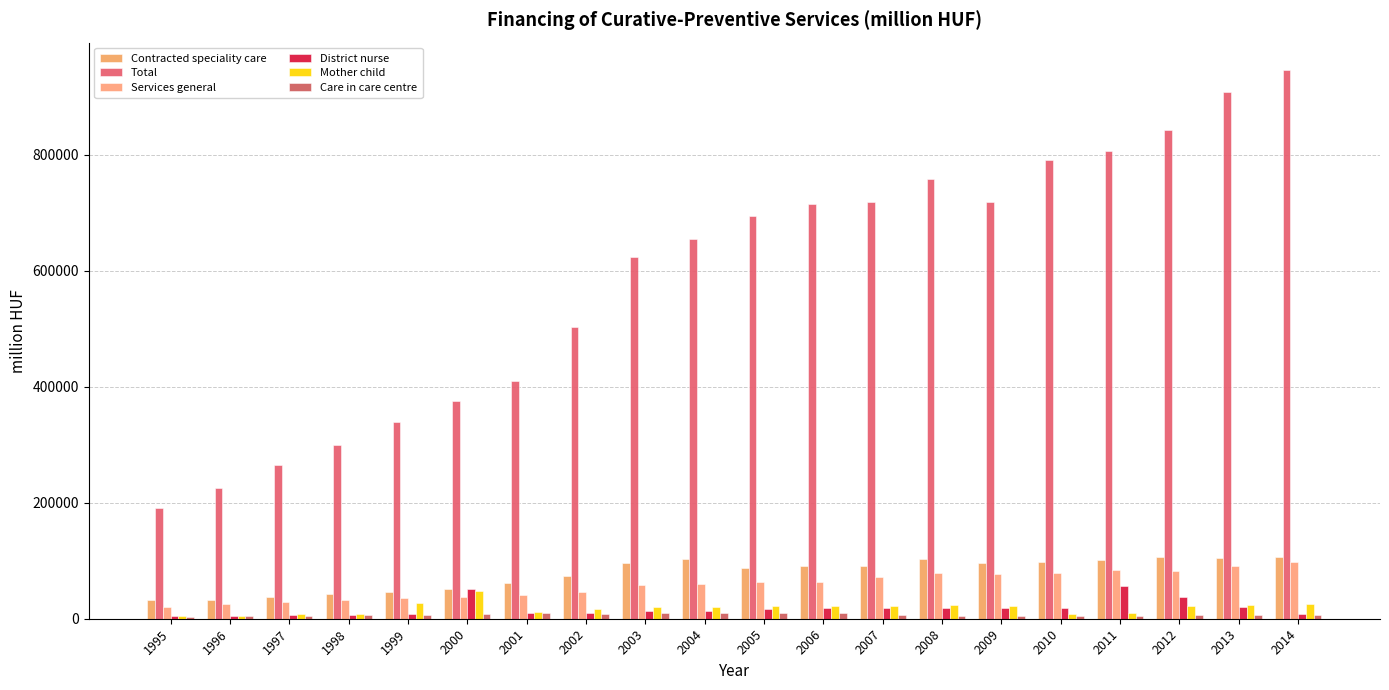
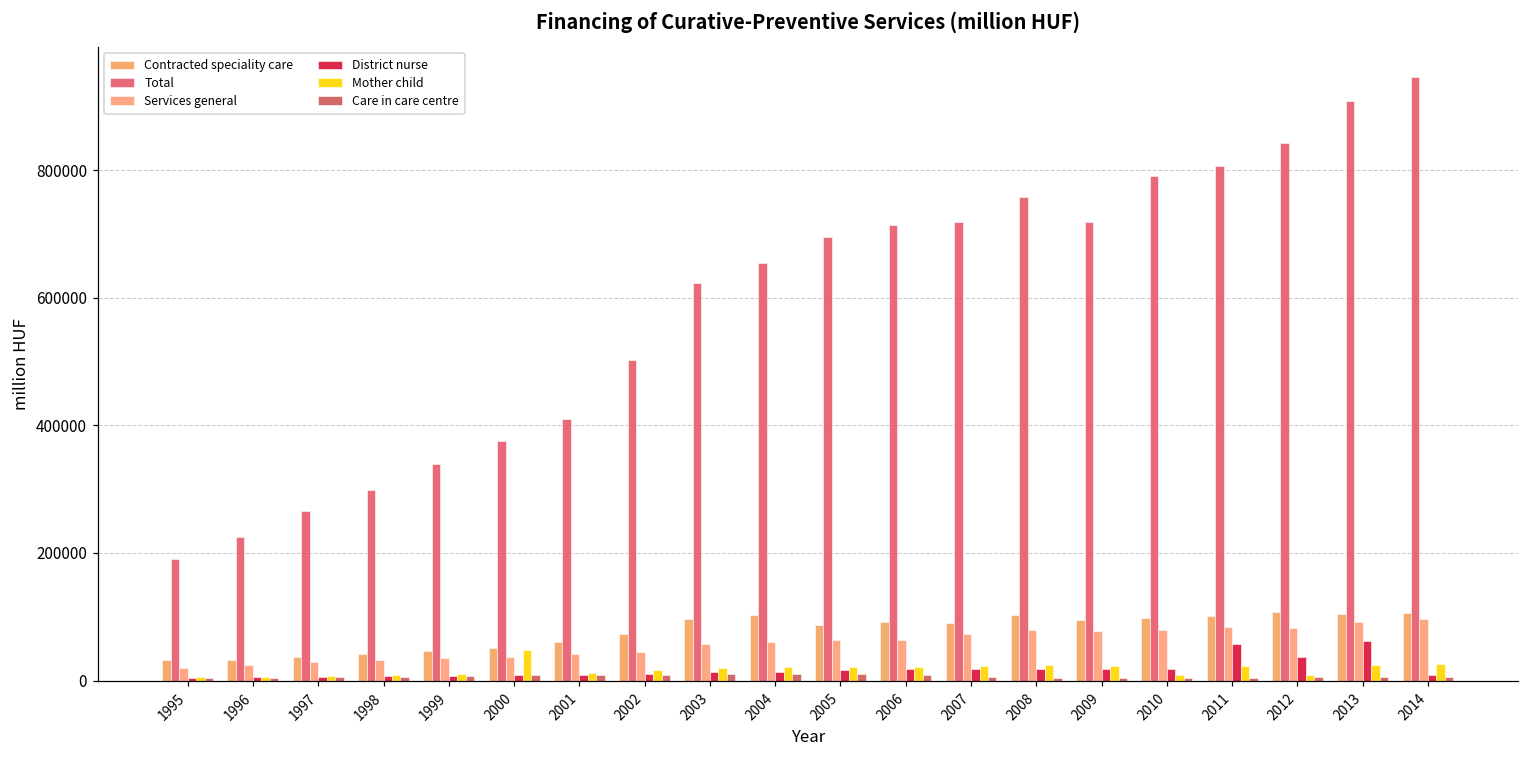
  {
    "District nurse": {
      "1996": 10000,
      "1997": 10000,
      "1998": 10000,
      "1999": 10000,
-     "2000": 50000,
+     "2000": 10000,
      "2001": 10000,
      "2002": 10000,
      "2003": 10000,
      "2004": 10000,
      "2005": 20000,
      "2006": 20000,
      "2007": 20000,
      "2008": 20000,
      "2009": 20000,
      "2010": 20000,
      "2011": 60000,
      "2012": 40000,
-     "2013": 20000,
+     "2013": 60000,
      "2014": 10000
    },
    "Mother child": {
      "1995": 10000,
      "1996": 10000,
      "1997": 10000,
      "1998": 10000,
-     "1999": 30000,
+     "1999": 10000,
      "2000": 50000,
      "2001": 10000,
      "2002": 20000,
      "2003": 20000,
      "2004": 20000,
      "2005": 20000,
      "2006": 20000,
      "2007": 20000,
      "2008": 20000,
      "2009": 20000,
      "2010": 10000,
-     "2011": 10000,
-     "2012": 20000,
+     "2011": 20000,
+     "2012": 10000,
      "2013": 20000,
      "2014": 30000
    }
  }
